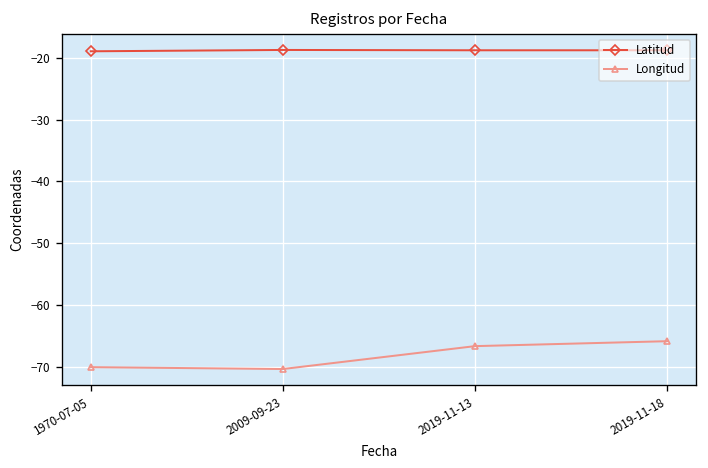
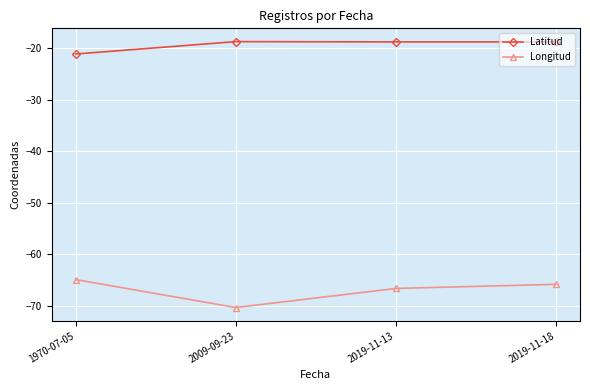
  {
    "Latitud": {
-     "1970-07-05": -19,
+     "1970-07-05": -21,
      "2009-09-23": -19,
      "2019-11-13": -19
    },
    "Longitud": {
-     "1970-07-05": -70,
+     "1970-07-05": -65,
      "2009-09-23": -70,
      "2019-11-13": -67,
      "2019-11-18": -66
    }
  }
